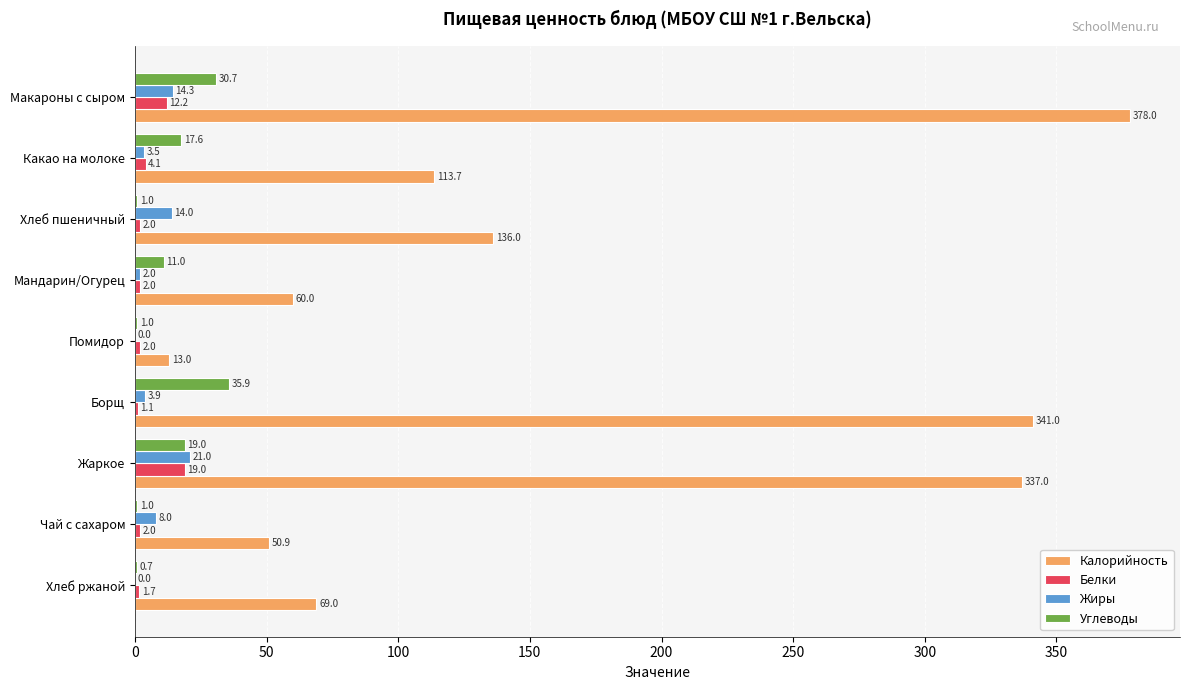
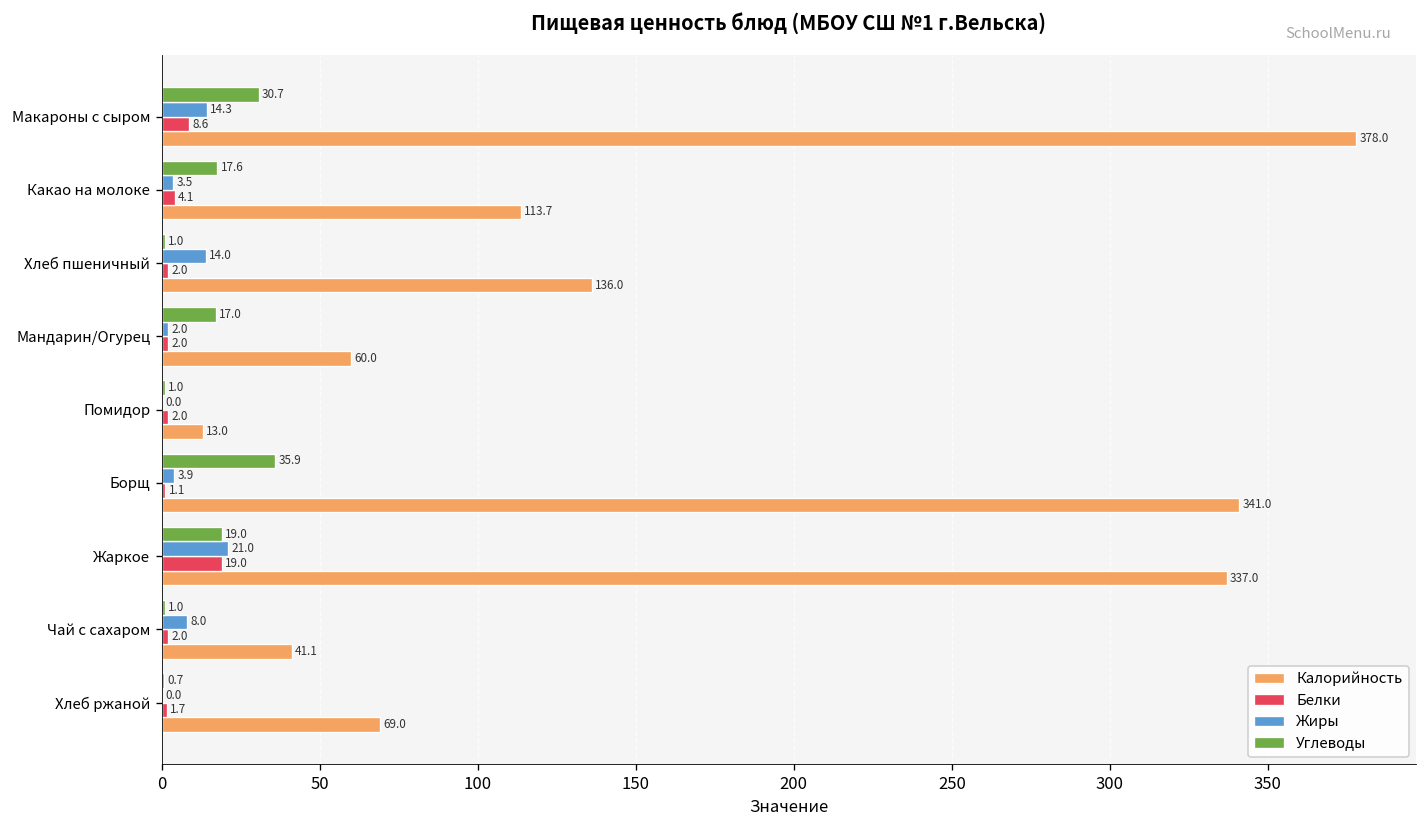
  {
    "Калорийность": {
      "Макароны с сыром": 378.0,
      "Какао на молоке": 113.7,
      "Хлеб пшеничный": 136.0,
      "Мандарин/Огурец": 60.0,
      "Помидор": 13.0,
      "Борщ": 341.0,
      "Жаркое": 337.0,
-     "Чай с сахаром": 50.9,
+     "Чай с сахаром": 41.1,
      "Хлеб ржаной": 69.0
    },
    "Белки": {
-     "Макароны с сыром": 12.2,
+     "Макароны с сыром": 8.6,
      "Какао на молоке": 4.1,
      "Хлеб пшеничный": 2.0,
      "Мандарин/Огурец": 2.0,
      "Помидор": 2.0,
      "Борщ": 1.1,
      "Жаркое": 19.0,
      "Чай с сахаром": 2.0,
      "Хлеб ржаной": 1.7
    },
    "Жиры": {
      "Макароны с сыром": 14.3,
      "Какао на молоке": 3.5,
      "Хлеб пшеничный": 14.0,
      "Мандарин/Огурец": 2.0,
      "Помидор": 0.0,
      "Борщ": 3.9,
      "Жаркое": 21.0,
      "Чай с сахаром": 8.0,
      "Хлеб ржаной": 0.0
    },
    "Углеводы": {
      "Макароны с сыром": 30.7,
      "Какао на молоке": 17.6,
      "Хлеб пшеничный": 1.0,
-     "Мандарин/Огурец": 11.0,
+     "Мандарин/Огурец": 17.0,
      "Помидор": 1.0,
      "Борщ": 35.9,
      "Жаркое": 19.0,
      "Чай с сахаром": 1.0,
      "Хлеб ржаной": 0.7
    }
  }
